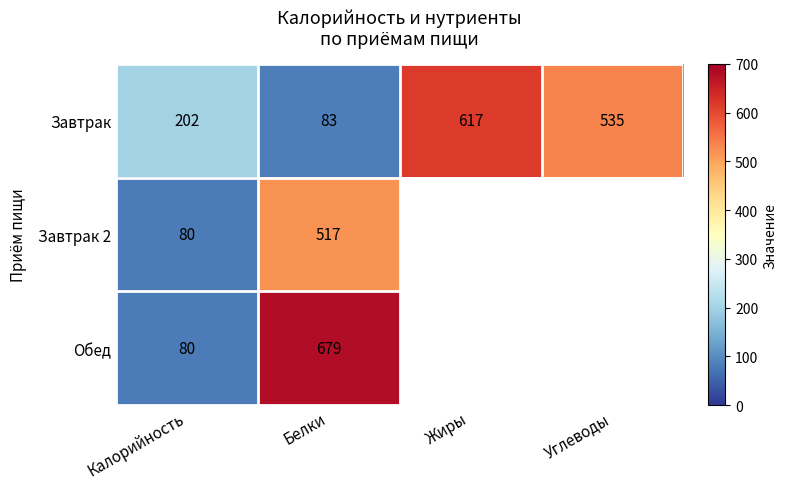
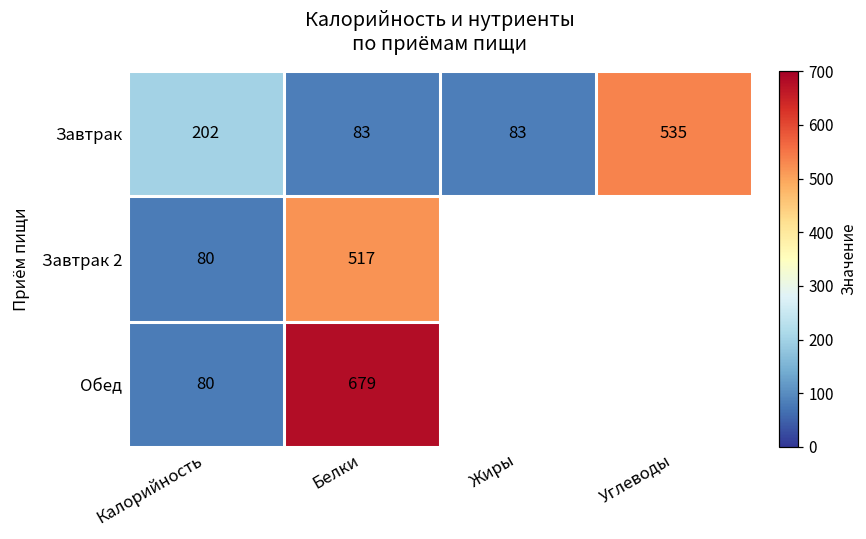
  {
    "Завтрак": {
      "Калорийность": 202,
      "Белки": 83,
-     "Жиры": 617,
+     "Жиры": 83,
      "Углеводы": 535
    },
    "Завтрак 2": {
      "Калорийность": 80,
      "Белки": 517
    },
    "Обед": {
      "Калорийность": 80,
      "Белки": 679
    }
  }
